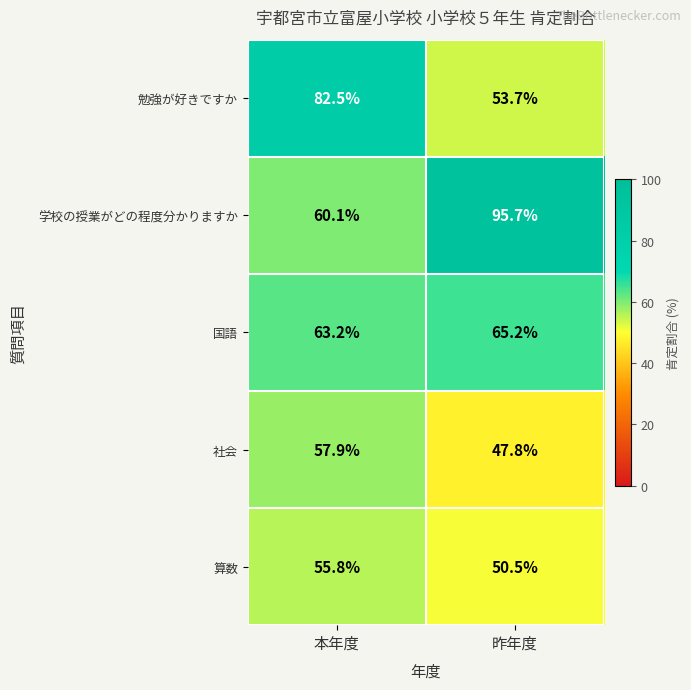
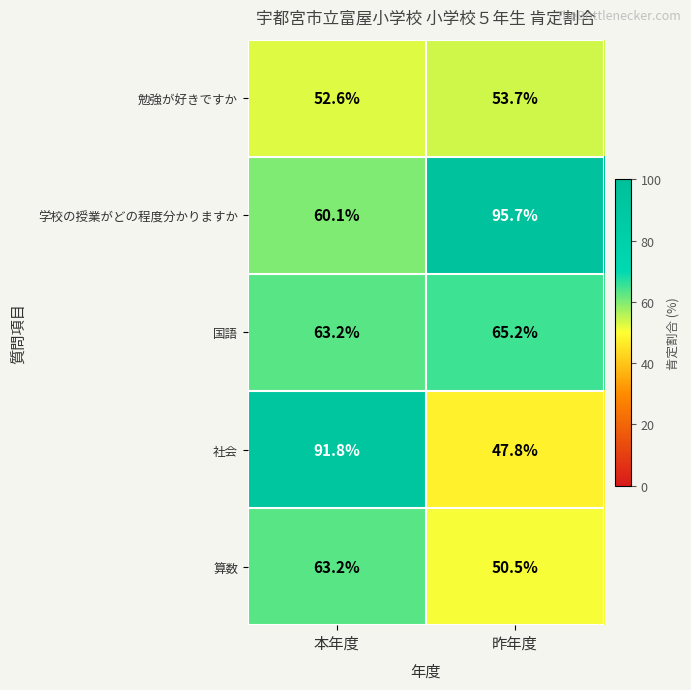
  {
    "勉強が好きですか": {
-     "本年度": "82.5%",
+     "本年度": "52.6%",
      "昨年度": "53.7%"
    },
    "学校の授業がどの程度分かりますか": {
      "本年度": "60.1%",
      "昨年度": "95.7%"
    },
    "国語": {
      "本年度": "63.2%",
      "昨年度": "65.2%"
    },
    "社会": {
-     "本年度": "57.9%",
+     "本年度": "91.8%",
      "昨年度": "47.8%"
    },
    "算数": {
-     "本年度": "55.8%",
+     "本年度": "63.2%",
      "昨年度": "50.5%"
    }
  }
